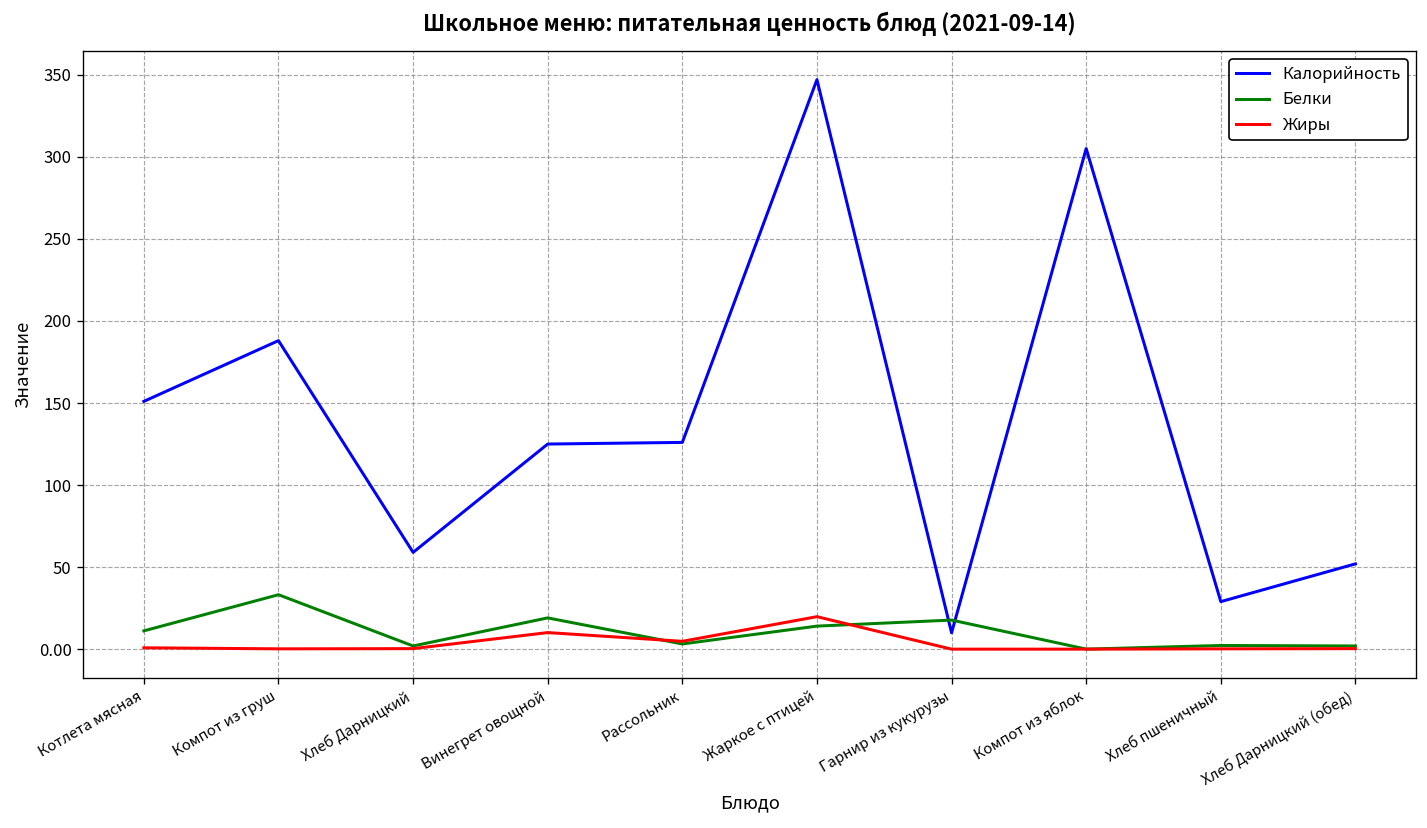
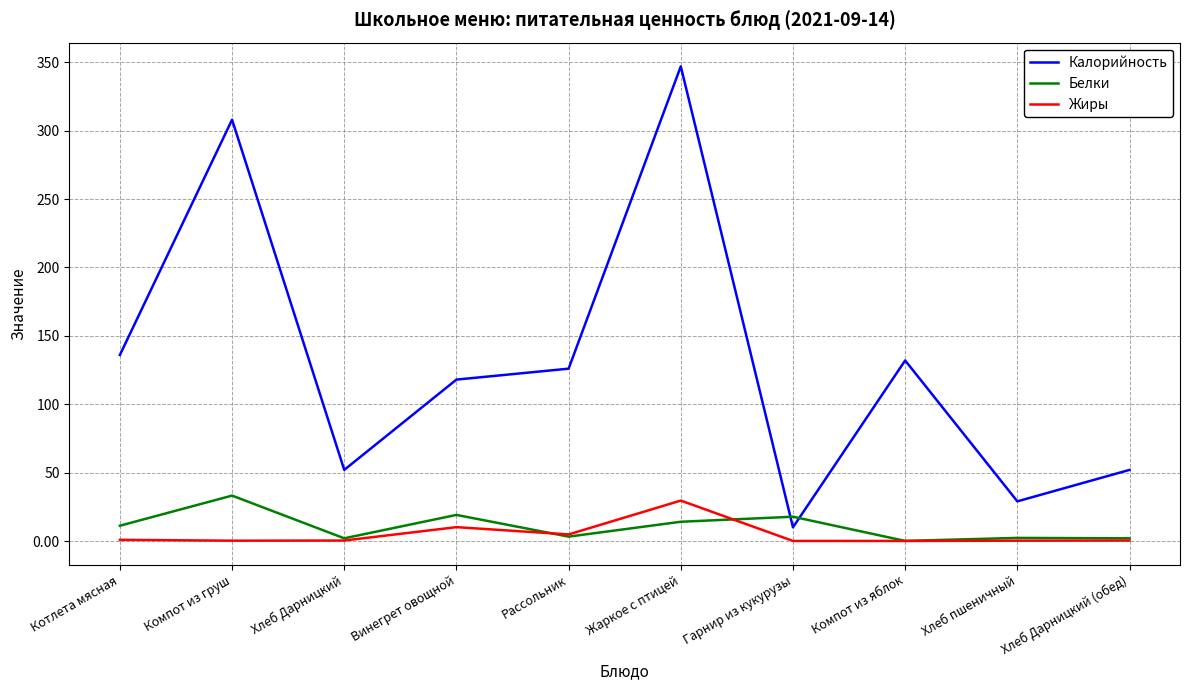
  {
    "Калорийность": {
-     "Котлета мясная": 151,
-     "Компот из груш": 188,
-     "Хлеб Дарницкий": 59,
-     "Винегрет овощной": 125,
+     "Котлета мясная": 136,
+     "Компот из груш": 308,
+     "Хлеб Дарницкий": 52,
+     "Винегрет овощной": 118,
      "Рассольник": 126,
      "Жаркое с птицей": 347,
      "Гарнир из кукурузы": 10,
-     "Компот из яблок": 305,
+     "Компот из яблок": 132,
      "Хлеб пшеничный": 29,
      "Хлеб Дарницкий (обед)": 52
    },
    "Белки": {
      "Котлета мясная": 11,
      "Компот из груш": 33,
      "Винегрет овощной": 19,
      "Жаркое с птицей": 14,
      "Гарнир из кукурузы": 18,
      "Хлеб пшеничный": 2
    },
    "Жиры": {
      "Котлета мясная": 1,
      "Компот из груш": 0,
      "Винегрет овощной": 10,
-     "Жаркое с птицей": 20,
+     "Жаркое с птицей": 30,
      "Гарнир из кукурузы": 0,
      "Хлеб пшеничный": 0
    }
  }
